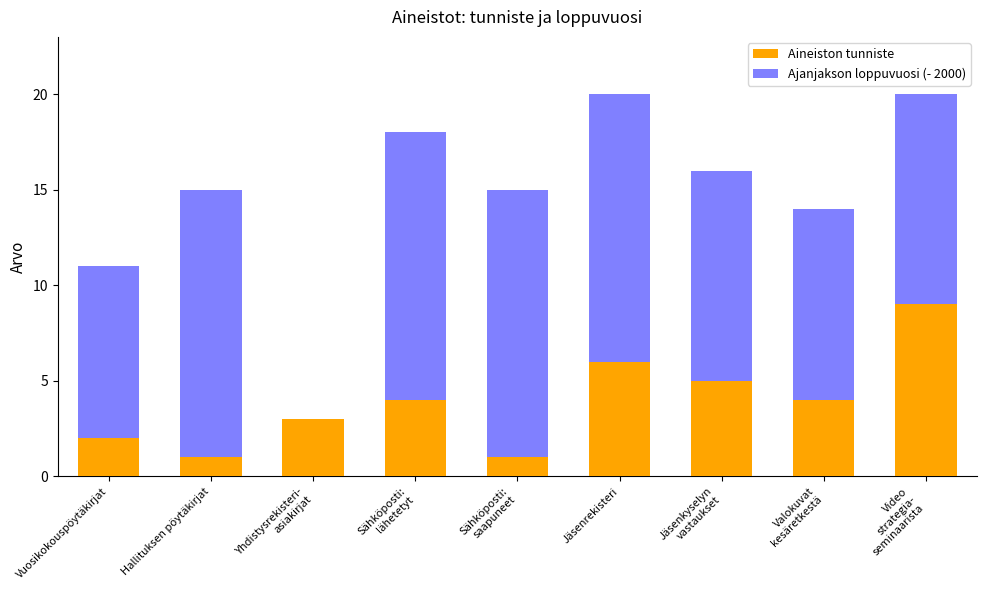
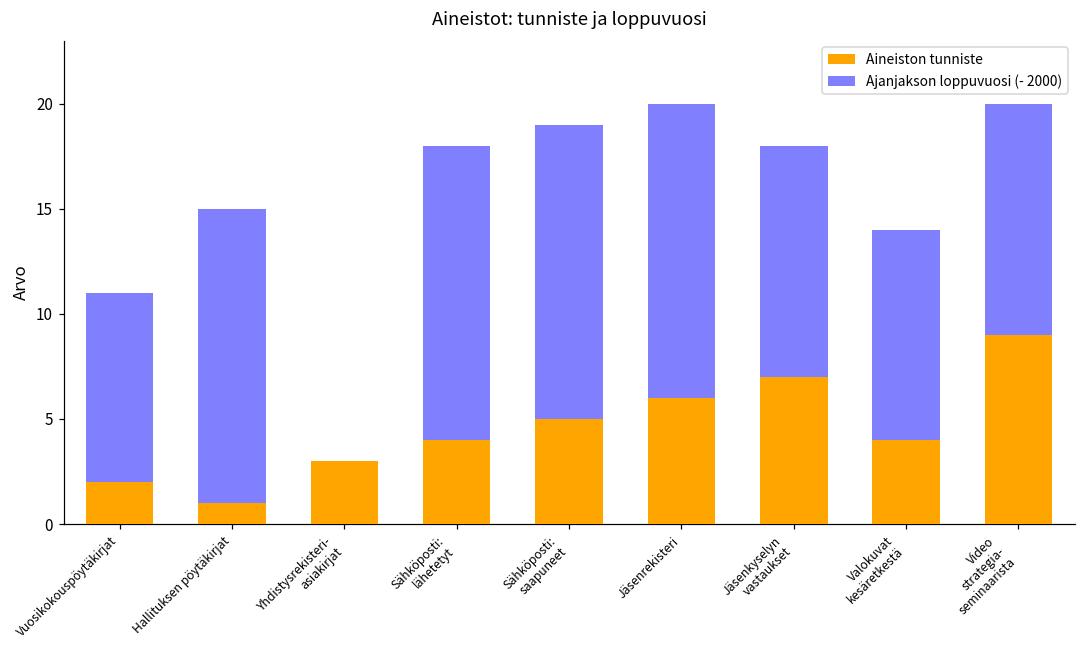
  {
    "Aineiston tunniste": {
      "Vuosikokouspöytäkirjat": 2,
      "Hallituksen pöytäkirjat": 1,
      "Yhdistysrekisteri- asiakirjat": 3,
      "Sähköposti: lähetetyt": 4,
-     "Sähköposti: saapuneet": 1,
+     "Sähköposti: saapuneet": 5,
      "Jäsenrekisteri": 6,
-     "Jäsenkyselyn vastaukset": 5,
+     "Jäsenkyselyn vastaukset": 7,
      "Valokuvat kesäretkestä": 4,
      "Video strategia- seminaarista": 9
    },
    "Ajanjakson loppuvuosi (- 2000)": {
      "Vuosikokouspöytäkirjat": 9,
      "Hallituksen pöytäkirjat": 14,
      "Yhdistysrekisteri- asiakirjat": 0,
      "Sähköposti: lähetetyt": 14,
      "Sähköposti: saapuneet": 14,
      "Jäsenrekisteri": 14,
      "Jäsenkyselyn vastaukset": 11,
      "Valokuvat kesäretkestä": 10,
      "Video strategia- seminaarista": 11
    }
  }
